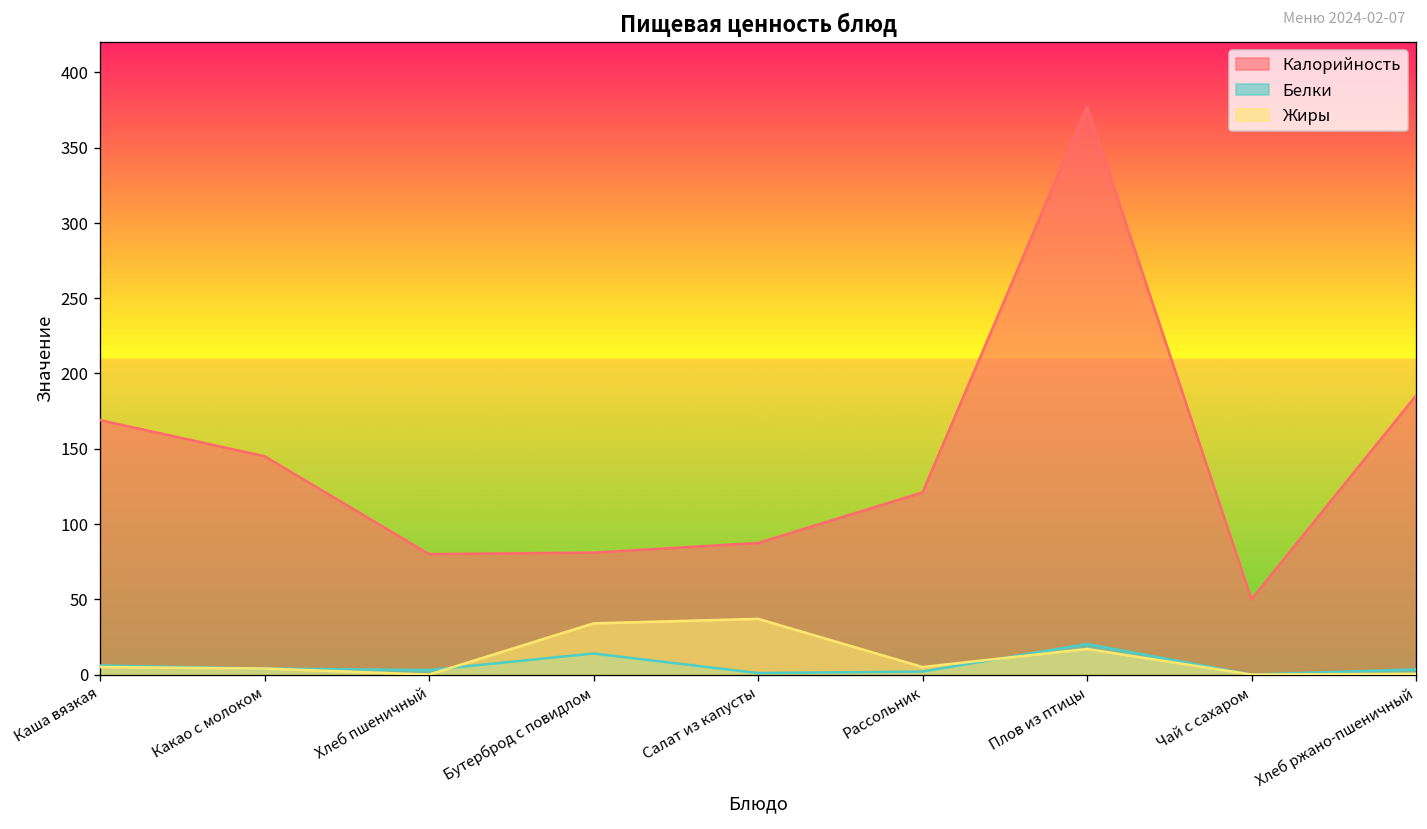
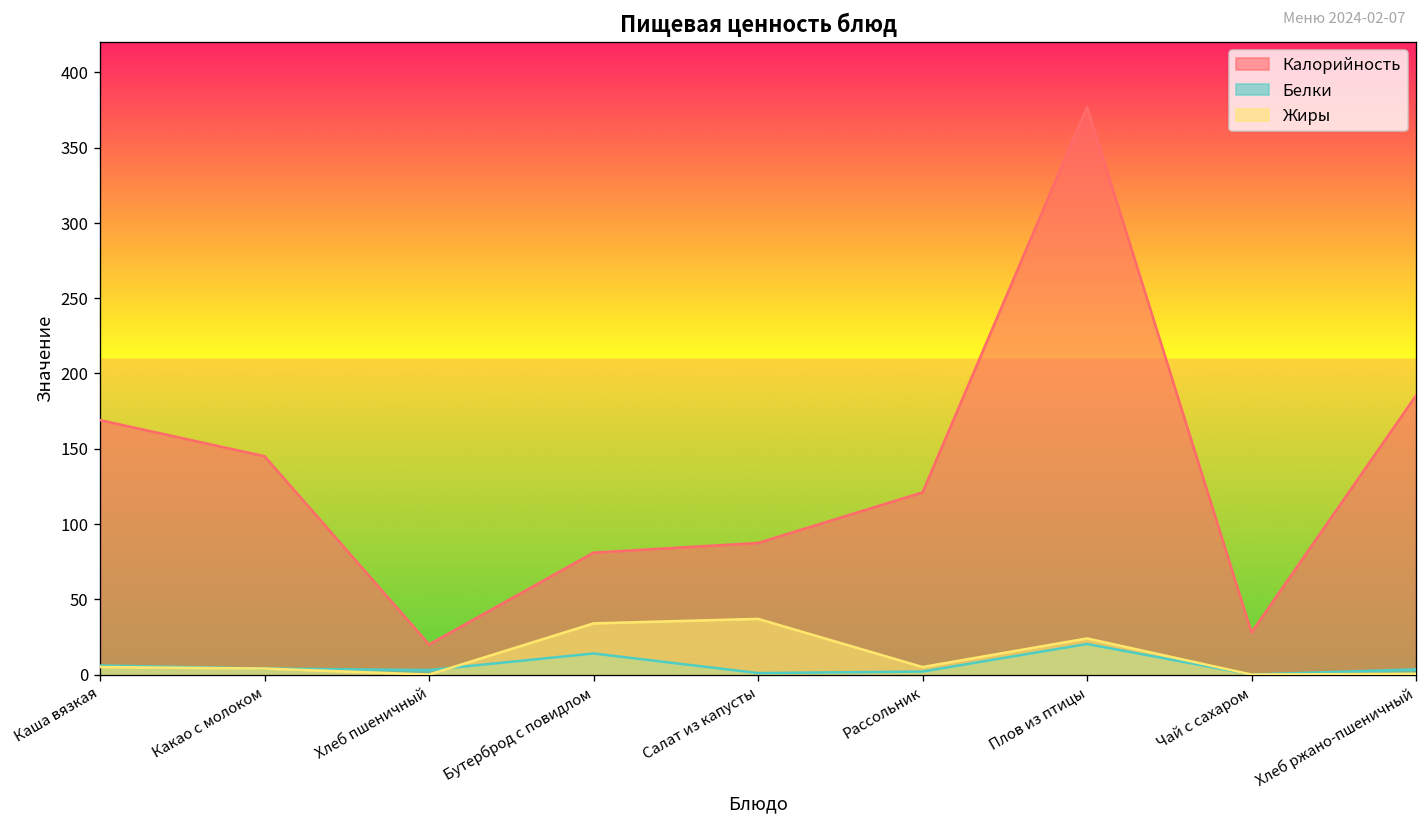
  {
    "Калорийность": {
      "Каша вязкая": 169,
      "Какао с молоком": 145,
-     "Хлеб пшеничный": 80,
+     "Хлеб пшеничный": 20,
      "Бутерброд с повидлом": 81,
      "Салат из капусты": 87,
      "Рассольник": 121,
      "Плов из птицы": 377,
-     "Чай с сахаром": 50,
+     "Чай с сахаром": 28,
      "Хлеб ржано-пшеничный": 185
    },
    "Белки": {
      "Хлеб пшеничный": 3,
      "Бутерброд с повидлом": 14,
      "Салат из капусты": 1,
      "Рассольник": 2,
      "Плов из птицы": 20,
      "Хлеб ржано-пшеничный": 3
    },
    "Жиры": {
      "Хлеб пшеничный": 0,
      "Бутерброд с повидлом": 34,
      "Салат из капусты": 37,
      "Рассольник": 5,
-     "Плов из птицы": 17,
+     "Плов из птицы": 24,
      "Хлеб ржано-пшеничный": 1
    }
  }
